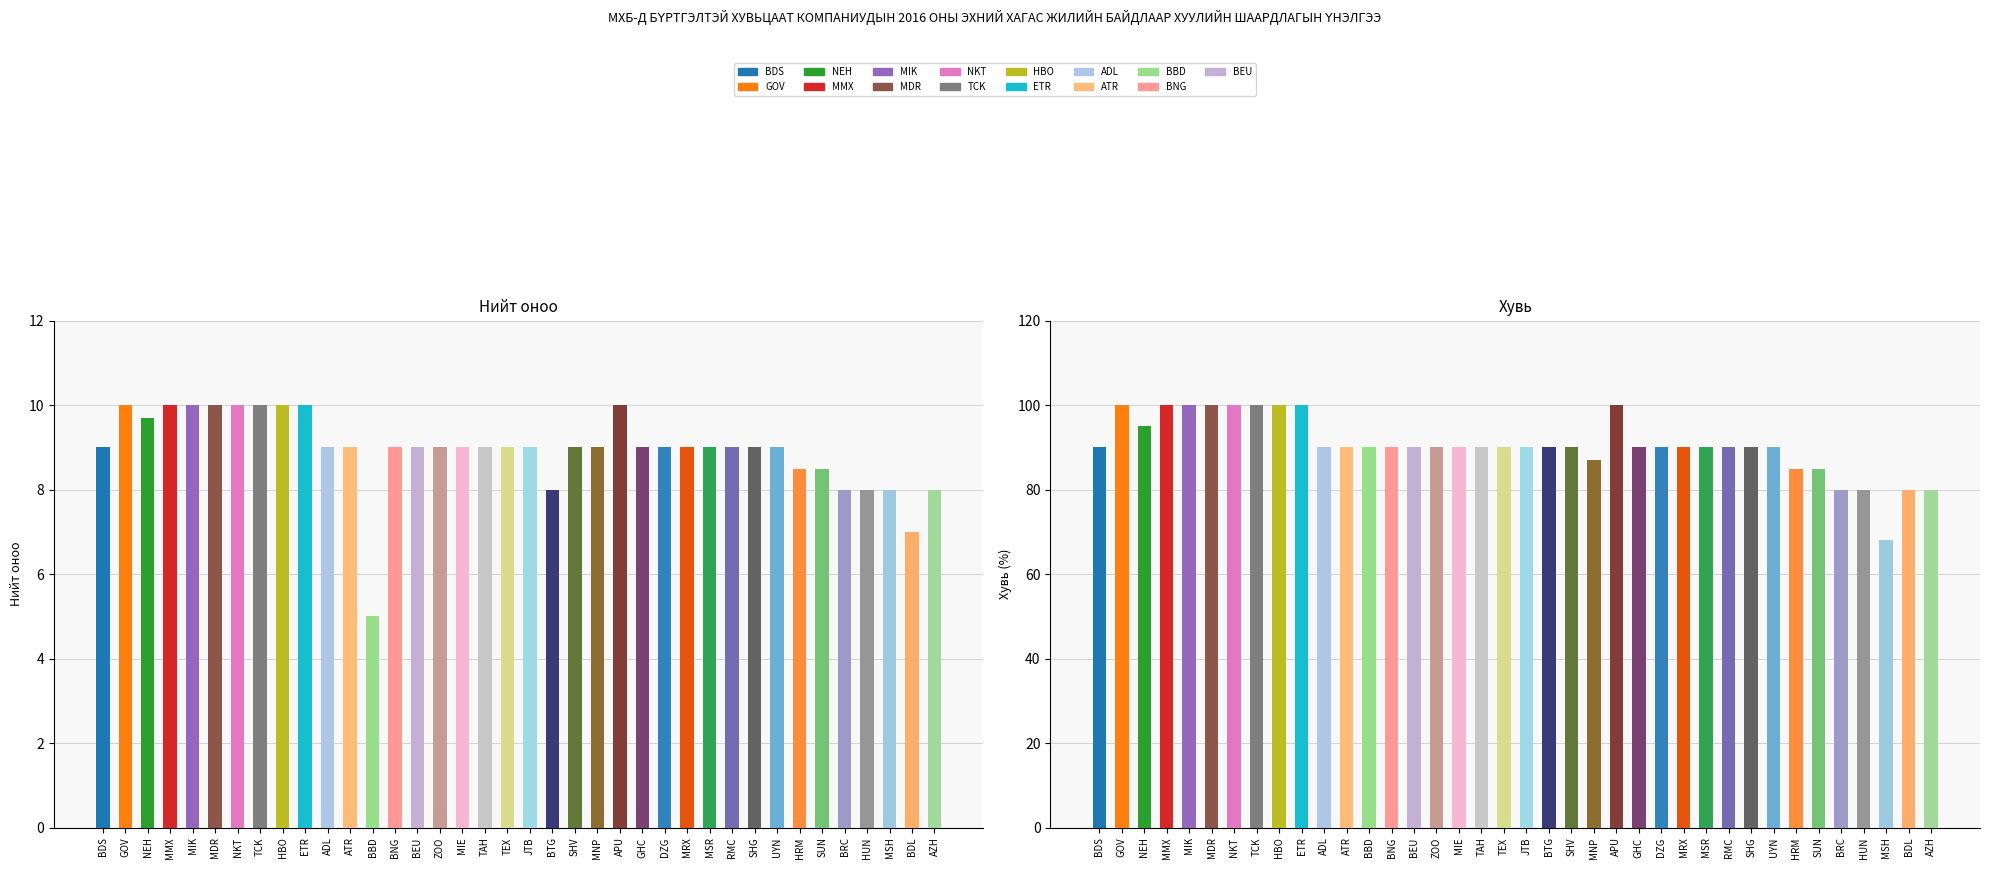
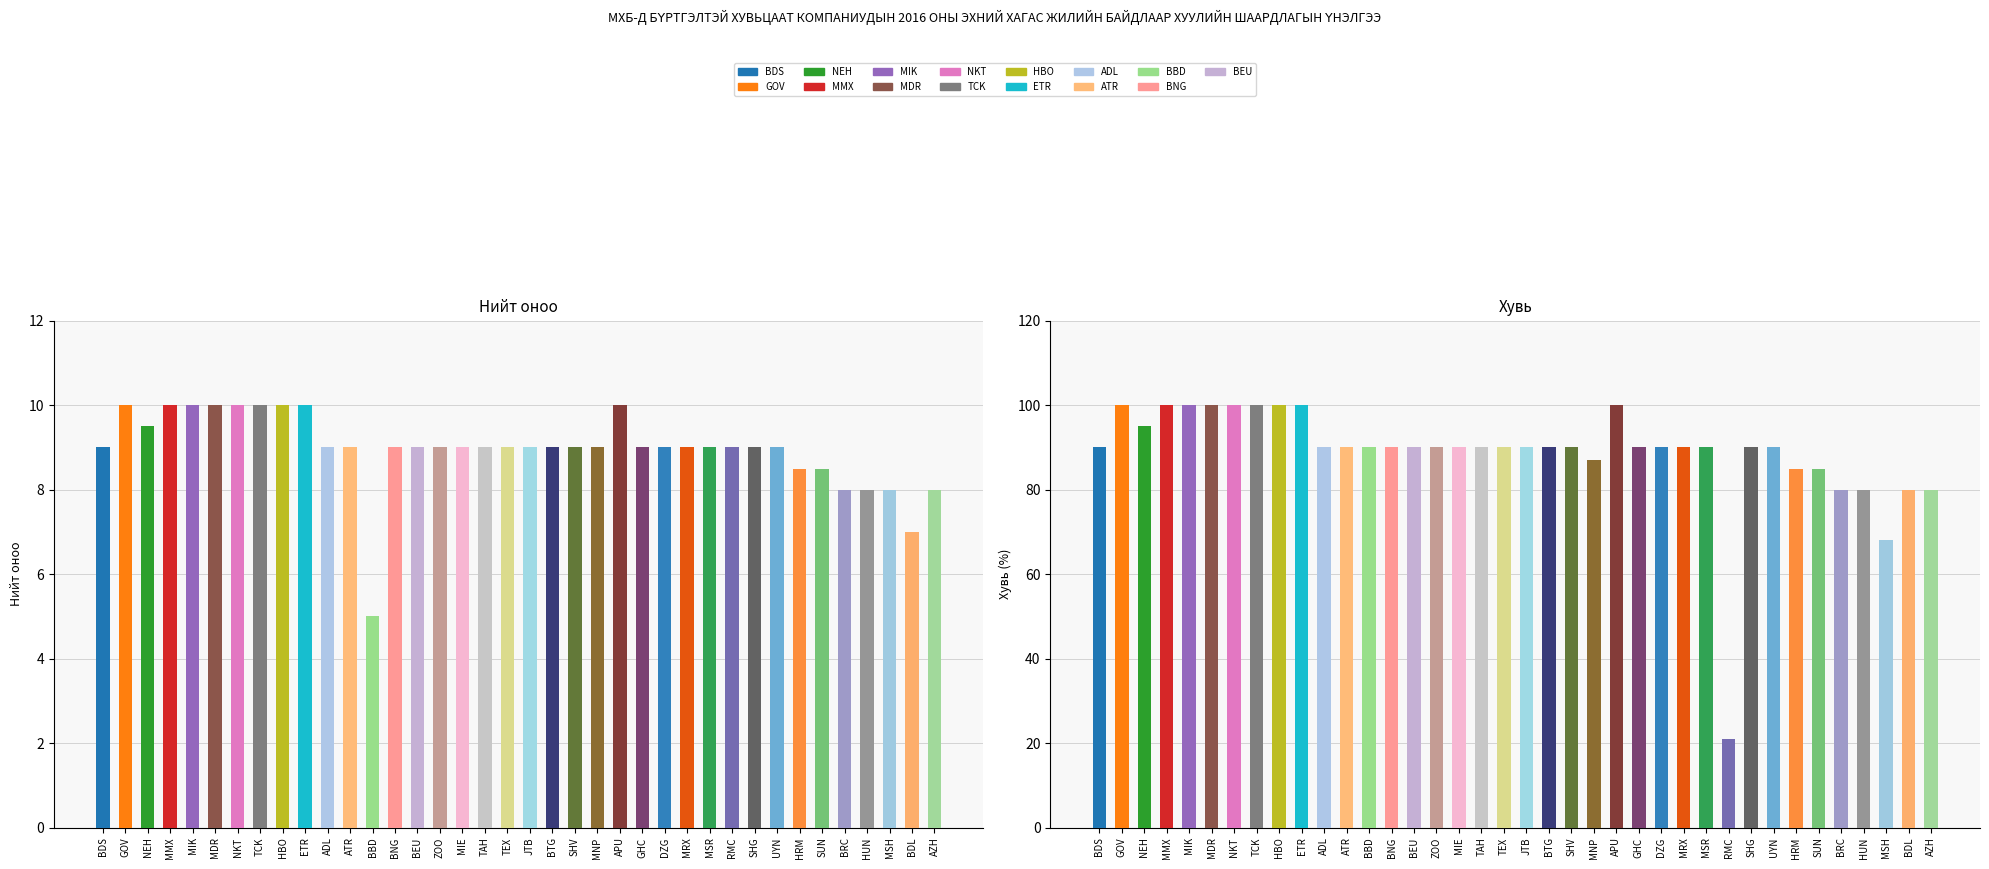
  {
    "Нийт оноо": {
      "BDS": 9.0,
      "GOV": 10.0,
-     "NEH": 9.7,
+     "NEH": 9.5,
      "MMX": 10.0,
      "MIK": 10.0,
      "MDR": 10.0,
      "NKT": 10.0,
      "TCK": 10.0,
      "HBO": 10.0,
      "ETR": 10.0,
      "ADL": 9.0,
      "ATR": 9.0,
      "BBD": 5.0,
      "BNG": 9.0,
      "BEU": 9.0,
      "ZOO": 9.0,
      "MIE": 9.0,
      "TAH": 9.0,
      "TEX": 9.0,
      "JTB": 9.0,
-     "BTG": 8,
+     "BTG": 9,
      "SHV": 9.0,
      "MNP": 9.0,
      "APU": 10.0,
      "GHC": 9.0,
      "DZG": 9.0,
      "MRX": 9.0,
      "MSR": 9.0,
      "RMC": 9.0,
      "SHG": 9.0,
      "UYN": 9.0,
      "HRM": 8.5,
      "SUN": 8.5,
      "BRC": 8.0,
      "HUN": 8.0,
      "MSH": 8.0,
      "BDL": 7.0,
      "AZH": 8.0
    },
    "Хувь": {
      "BDS": 90,
      "GOV": 100,
      "NEH": 95,
      "MMX": 100,
      "MIK": 100,
      "MDR": 100,
      "NKT": 100,
      "TCK": 100,
      "HBO": 100,
      "ETR": 100,
      "ADL": 90,
      "ATR": 90,
      "BBD": 90,
      "BNG": 90,
      "BEU": 90,
      "ZOO": 90,
      "MIE": 90,
      "TAH": 90,
      "TEX": 90,
      "JTB": 90,
      "BTG": 90,
      "SHV": 90,
      "MNP": 87,
      "APU": 100,
      "GHC": 90,
      "DZG": 90,
      "MRX": 90,
      "MSR": 90,
-     "RMC": 90,
+     "RMC": 21,
      "SHG": 90,
      "UYN": 90,
      "HRM": 85,
      "SUN": 85,
      "BRC": 80,
      "HUN": 80,
      "MSH": 68,
      "BDL": 80,
      "AZH": 80
    }
  }
